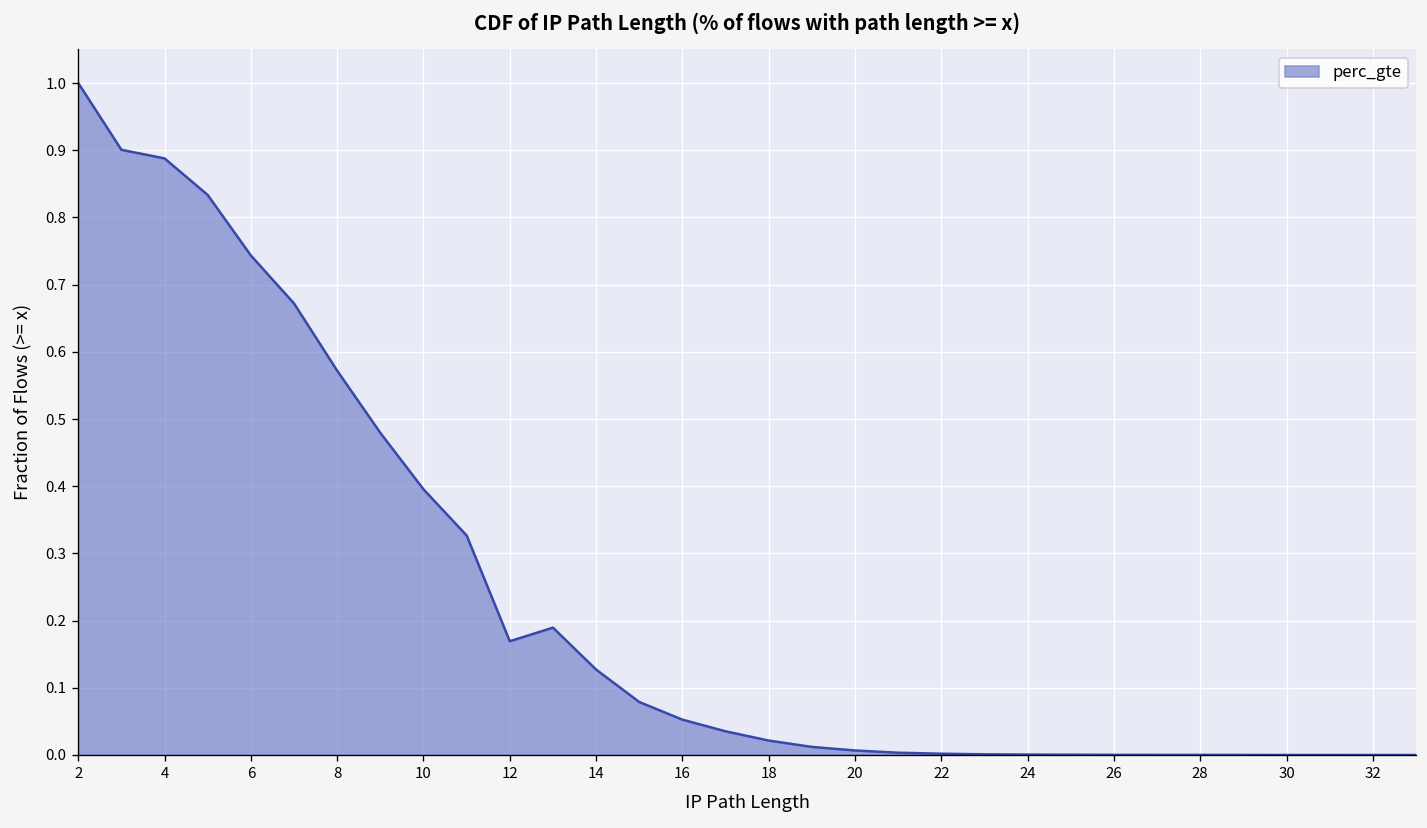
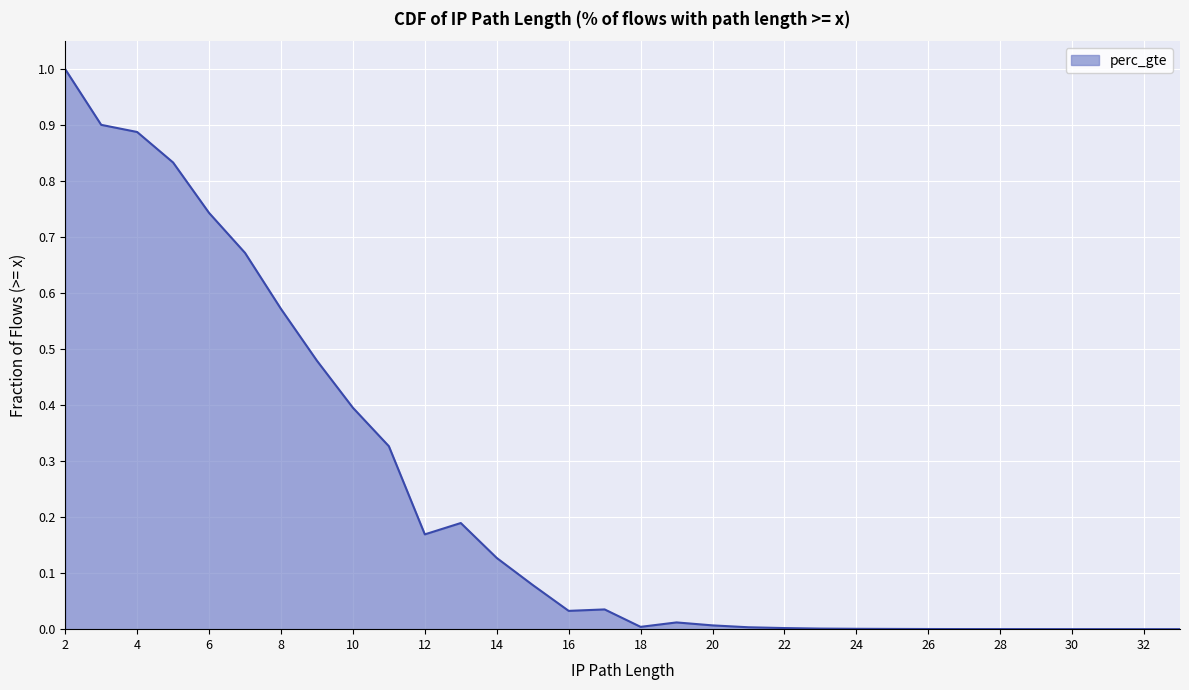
  {
    "2": 1.00,
    "4": 0.89,
    "6": 0.74,
    "8": 0.57,
    "10": 0.40,
    "12": 0.17,
    "14": 0.13,
-   "16": 0.05,
-   "18": 0.02,
+   "16": 0.03,
+   "18": 0.00,
    "20": 0.01,
    "22": 0.00,
    "24": 0.00,
    "26": 0.00,
    "28": 0.00,
    "30": 0.00,
    "32": 0.00
  }
